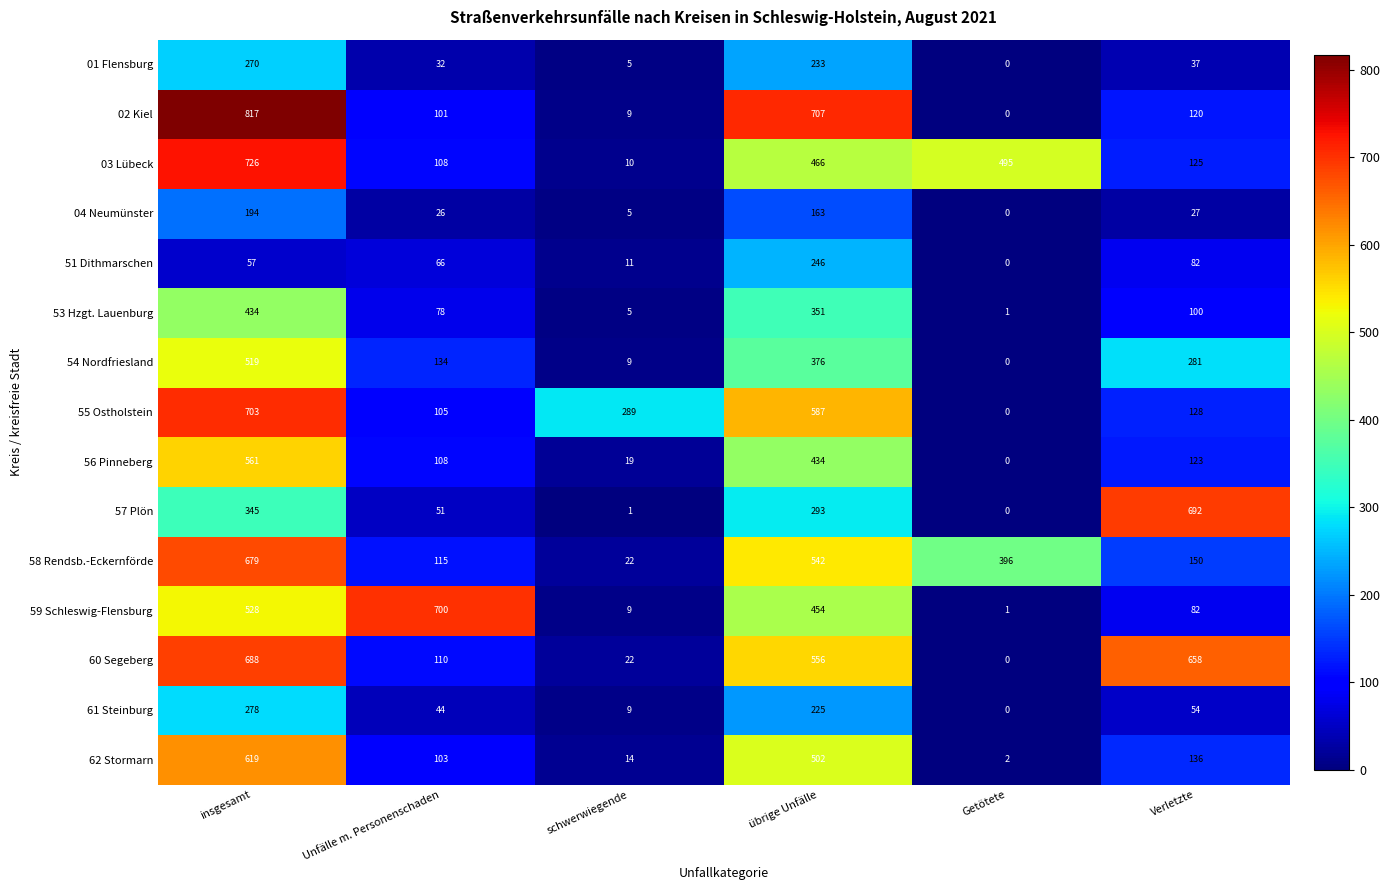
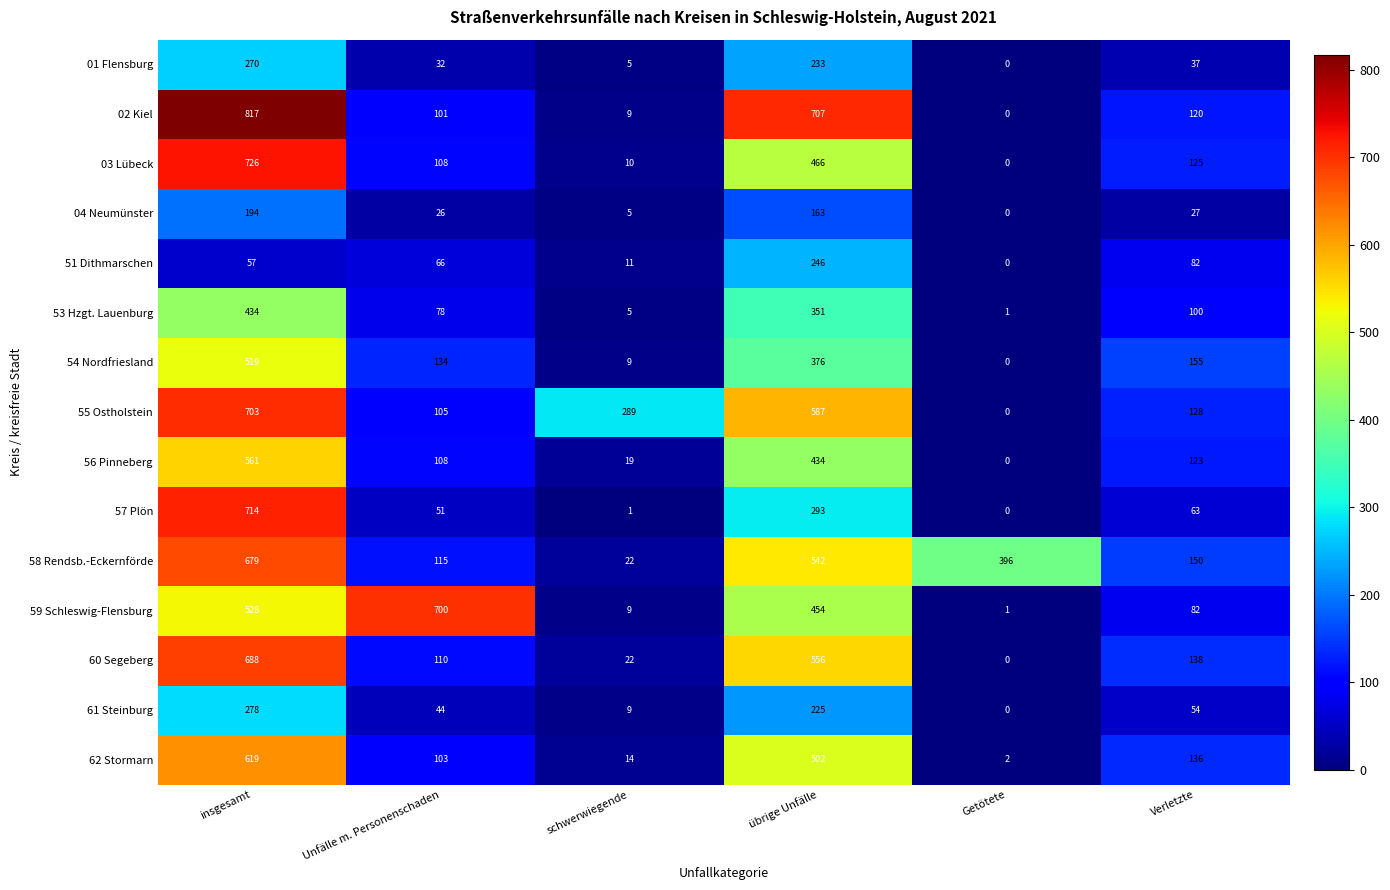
  {
    "01 Flensburg": {
      "insgesamt": 270,
      "Unfälle m. Personenschaden": 32,
      "schwerwiegende": 5,
      "übrige Unfälle": 233,
      "Getötete": 0,
      "Verletzte": 37
    },
    "02 Kiel": {
      "insgesamt": 817,
      "Unfälle m. Personenschaden": 101,
      "schwerwiegende": 9,
      "übrige Unfälle": 707,
      "Getötete": 0,
      "Verletzte": 120
    },
    "03 Lübeck": {
      "insgesamt": 726,
      "Unfälle m. Personenschaden": 108,
      "schwerwiegende": 10,
      "übrige Unfälle": 466,
-     "Getötete": 495,
+     "Getötete": 0,
      "Verletzte": 125
    },
    "04 Neumünster": {
      "insgesamt": 194,
      "Unfälle m. Personenschaden": 26,
      "schwerwiegende": 5,
      "übrige Unfälle": 163,
      "Getötete": 0,
      "Verletzte": 27
    },
    "51 Dithmarschen": {
      "insgesamt": 57,
      "Unfälle m. Personenschaden": 66,
      "schwerwiegende": 11,
      "übrige Unfälle": 246,
      "Getötete": 0,
      "Verletzte": 82
    },
    "53 Hzgt. Lauenburg": {
      "insgesamt": 434,
      "Unfälle m. Personenschaden": 78,
      "schwerwiegende": 5,
      "übrige Unfälle": 351,
      "Getötete": 1,
      "Verletzte": 100
    },
    "54 Nordfriesland": {
      "insgesamt": 519,
      "Unfälle m. Personenschaden": 134,
      "schwerwiegende": 9,
      "übrige Unfälle": 376,
      "Getötete": 0,
-     "Verletzte": 281
+     "Verletzte": 155
    },
    "55 Ostholstein": {
      "insgesamt": 703,
      "Unfälle m. Personenschaden": 105,
      "schwerwiegende": 289,
      "übrige Unfälle": 587,
      "Getötete": 0,
      "Verletzte": 128
    },
    "56 Pinneberg": {
      "insgesamt": 561,
      "Unfälle m. Personenschaden": 108,
      "schwerwiegende": 19,
      "übrige Unfälle": 434,
      "Getötete": 0,
      "Verletzte": 123
    },
    "57 Plön": {
-     "insgesamt": 345,
+     "insgesamt": 714,
      "Unfälle m. Personenschaden": 51,
      "schwerwiegende": 1,
      "übrige Unfälle": 293,
      "Getötete": 0,
-     "Verletzte": 692
+     "Verletzte": 63
    },
    "58 Rendsb.-Eckernförde": {
      "insgesamt": 679,
      "Unfälle m. Personenschaden": 115,
      "schwerwiegende": 22,
      "übrige Unfälle": 542,
      "Getötete": 396,
      "Verletzte": 150
    },
    "59 Schleswig-Flensburg": {
      "insgesamt": 528,
      "Unfälle m. Personenschaden": 700,
      "schwerwiegende": 9,
      "übrige Unfälle": 454,
      "Getötete": 1,
      "Verletzte": 82
    },
    "60 Segeberg": {
      "insgesamt": 688,
      "Unfälle m. Personenschaden": 110,
      "schwerwiegende": 22,
      "übrige Unfälle": 556,
      "Getötete": 0,
-     "Verletzte": 658
+     "Verletzte": 138
    },
    "61 Steinburg": {
      "insgesamt": 278,
      "Unfälle m. Personenschaden": 44,
      "schwerwiegende": 9,
      "übrige Unfälle": 225,
      "Getötete": 0,
      "Verletzte": 54
    },
    "62 Stormarn": {
      "insgesamt": 619,
      "Unfälle m. Personenschaden": 103,
      "schwerwiegende": 14,
      "übrige Unfälle": 502,
      "Getötete": 2,
      "Verletzte": 136
    }
  }
